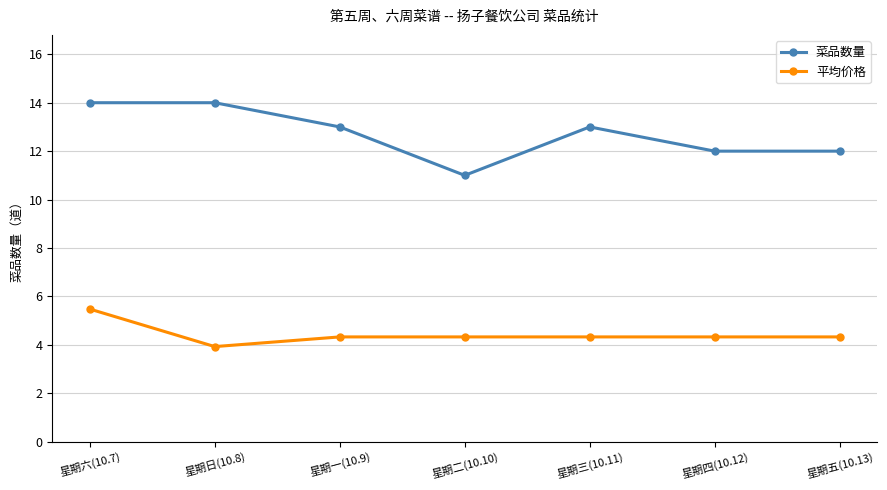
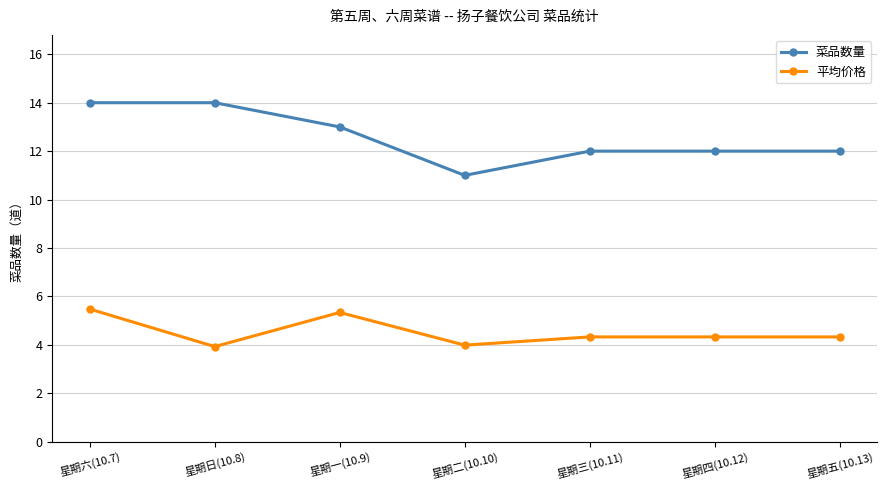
  {
    "菜品数量": {
      "星期六(10.7)": 14,
      "星期日(10.8)": 14,
      "星期一(10.9)": 13,
      "星期二(10.10)": 11,
-     "星期三(10.11)": 13,
+     "星期三(10.11)": 12,
      "星期四(10.12)": 12,
      "星期五(10.13)": 12
    },
    "平均价格": {
      "星期六(10.7)": 5.5,
      "星期日(10.8)": 3.9,
-     "星期一(10.9)": 4.3,
-     "星期二(10.10)": 4.3,
+     "星期一(10.9)": 5.3,
+     "星期二(10.10)": 4.0,
      "星期三(10.11)": 4.3,
      "星期四(10.12)": 4.3,
      "星期五(10.13)": 4.3
    }
  }
